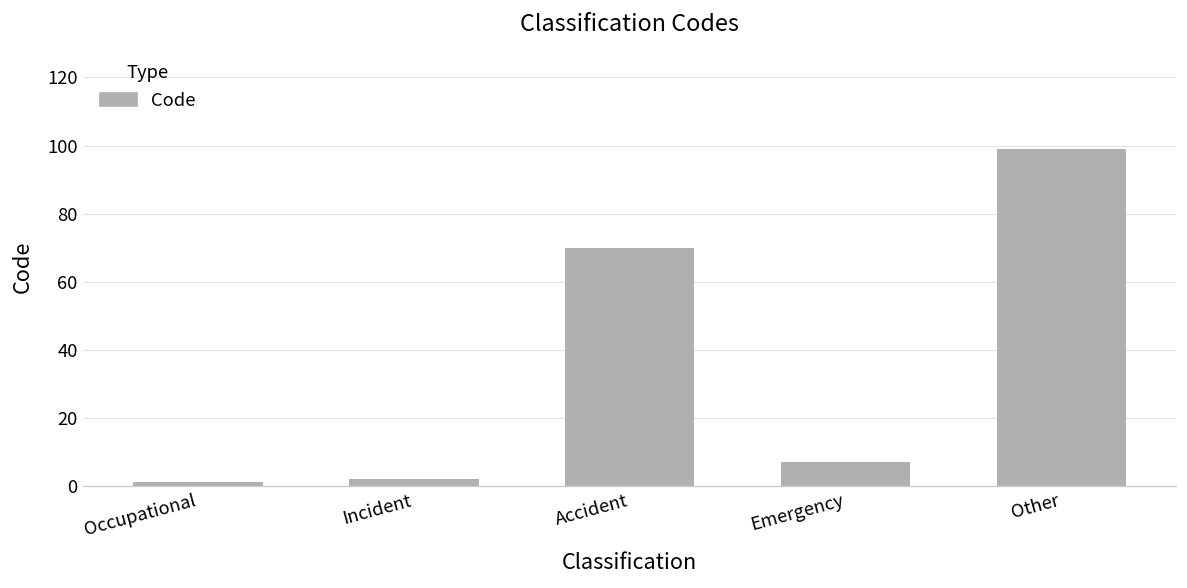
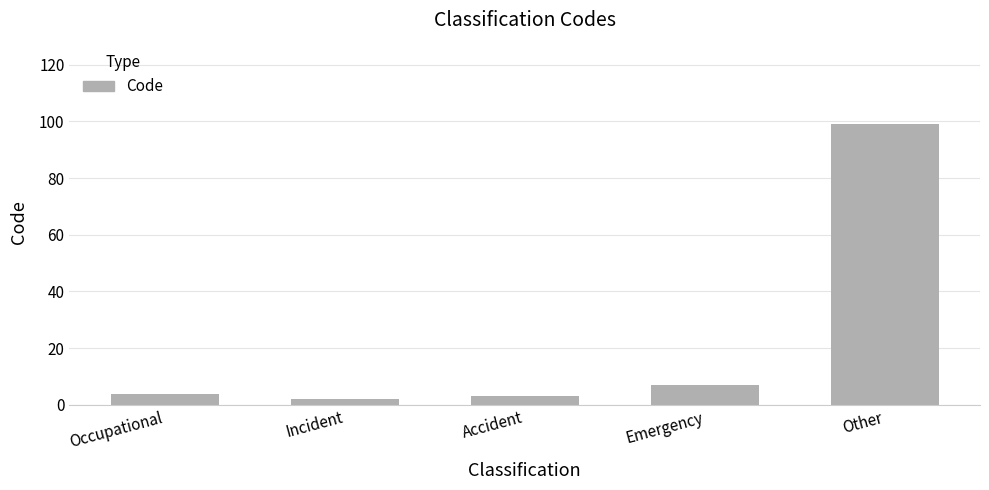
  {
-   "Occupational": 1,
+   "Occupational": 4,
    "Incident": 2,
-   "Accident": 70,
+   "Accident": 3,
    "Emergency": 7,
    "Other": 99
  }
